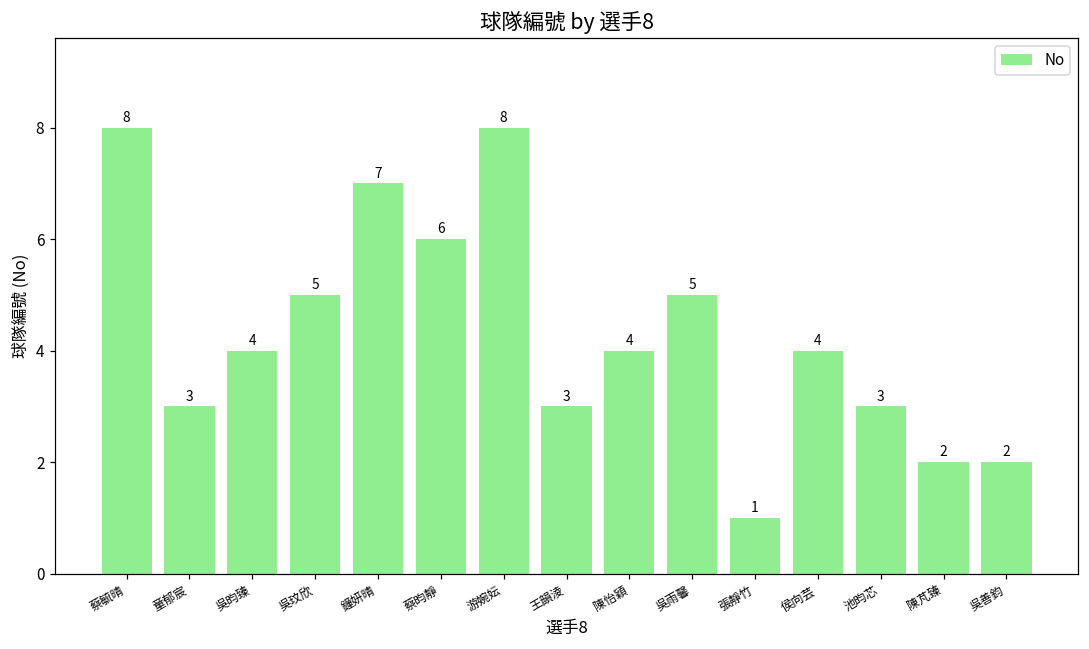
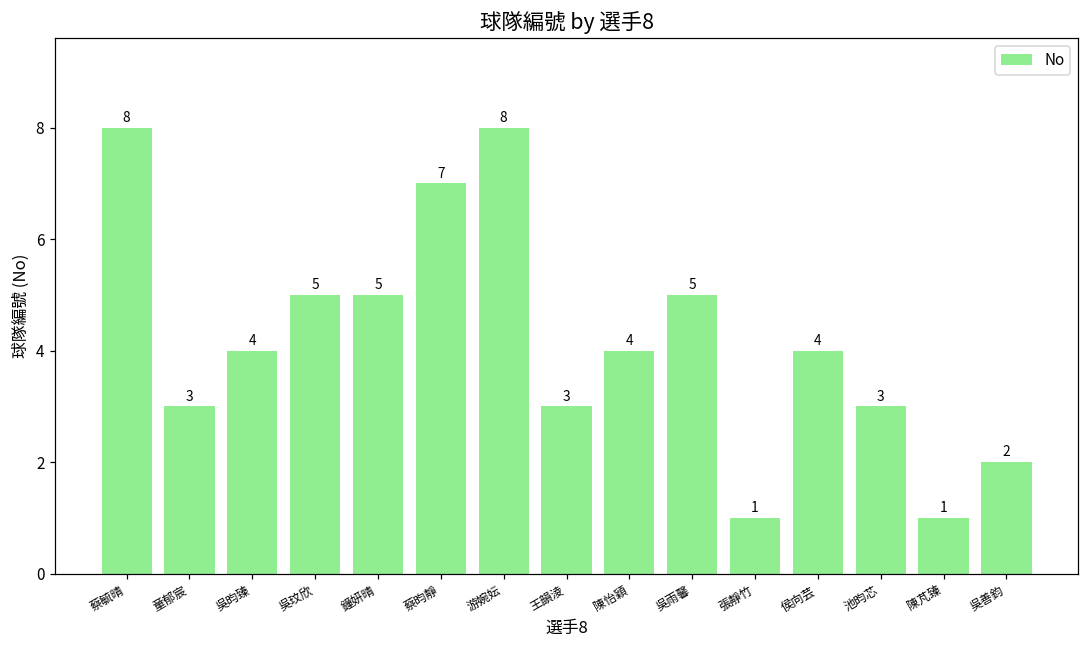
  {
    "蔡毓晴": 8,
    "童郁宸": 3,
    "吳昀臻": 4,
    "吳玟欣": 5,
-   "鐘妍晴": 7,
-   "蔡昀靜": 6,
+   "鐘妍晴": 5,
+   "蔡昀靜": 7,
    "游婉妘": 8,
    "王韻淩": 3,
    "陳怡穎": 4,
    "吳雨馨": 5,
    "張靜竹": 1,
    "侯向芸": 4,
    "池昀芯": 3,
-   "陳芃臻": 2,
+   "陳芃臻": 1,
    "吳善鈞": 2
  }
